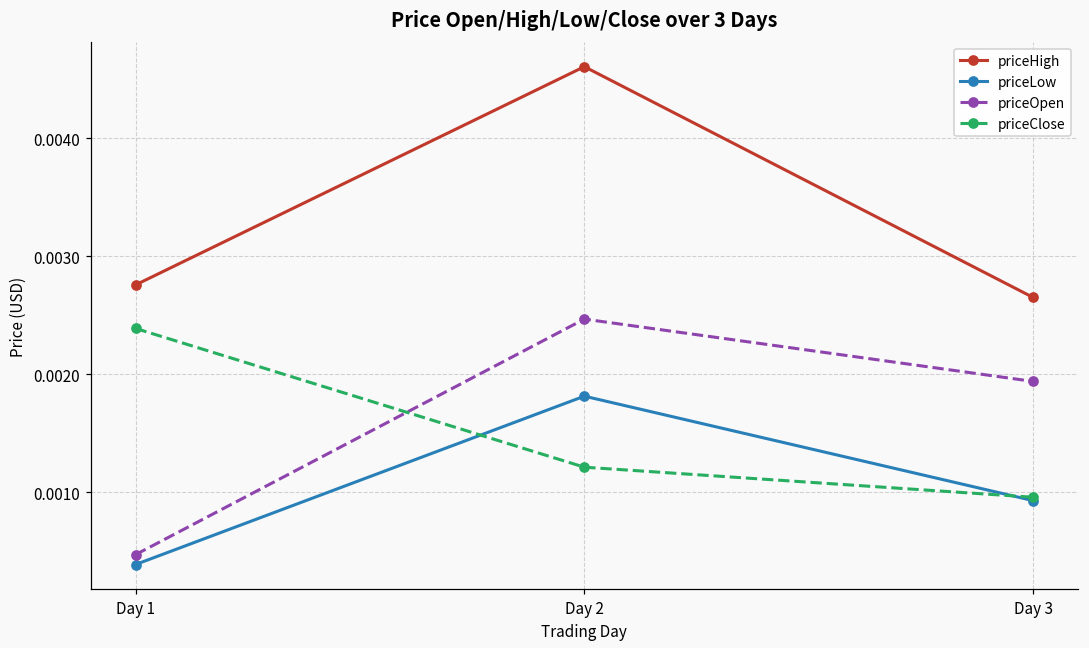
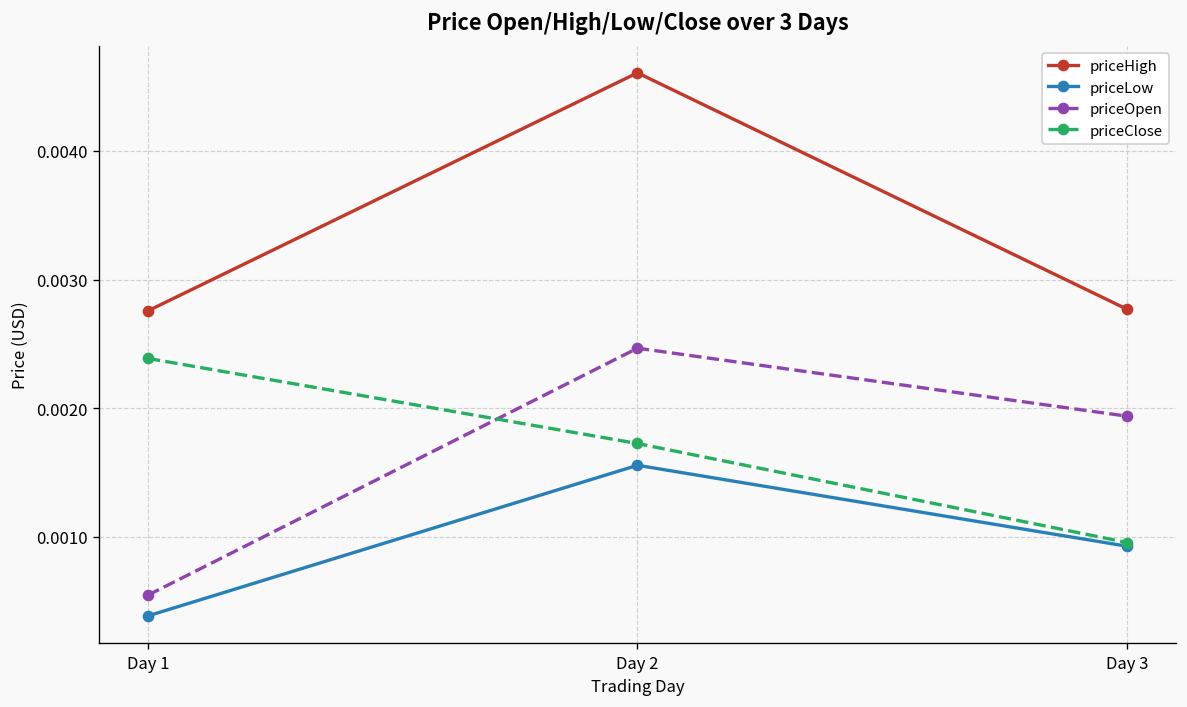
  {
    "priceHigh": {
      "Day 1": 0.00276,
      "Day 2": 0.00461,
-     "Day 3": 0.00265
+     "Day 3": 0.00277
    },
    "priceLow": {
      "Day 1": 0.00039,
-     "Day 2": 0.00181,
+     "Day 2": 0.00156,
      "Day 3": 0.00093
    },
    "priceOpen": {
-     "Day 1": 0.00047,
+     "Day 1": 0.00055,
      "Day 2": 0.00247,
      "Day 3": 0.00194
    },
    "priceClose": {
      "Day 1": 0.00239,
-     "Day 2": 0.00121,
+     "Day 2": 0.00173,
      "Day 3": 0.00096
    }
  }
